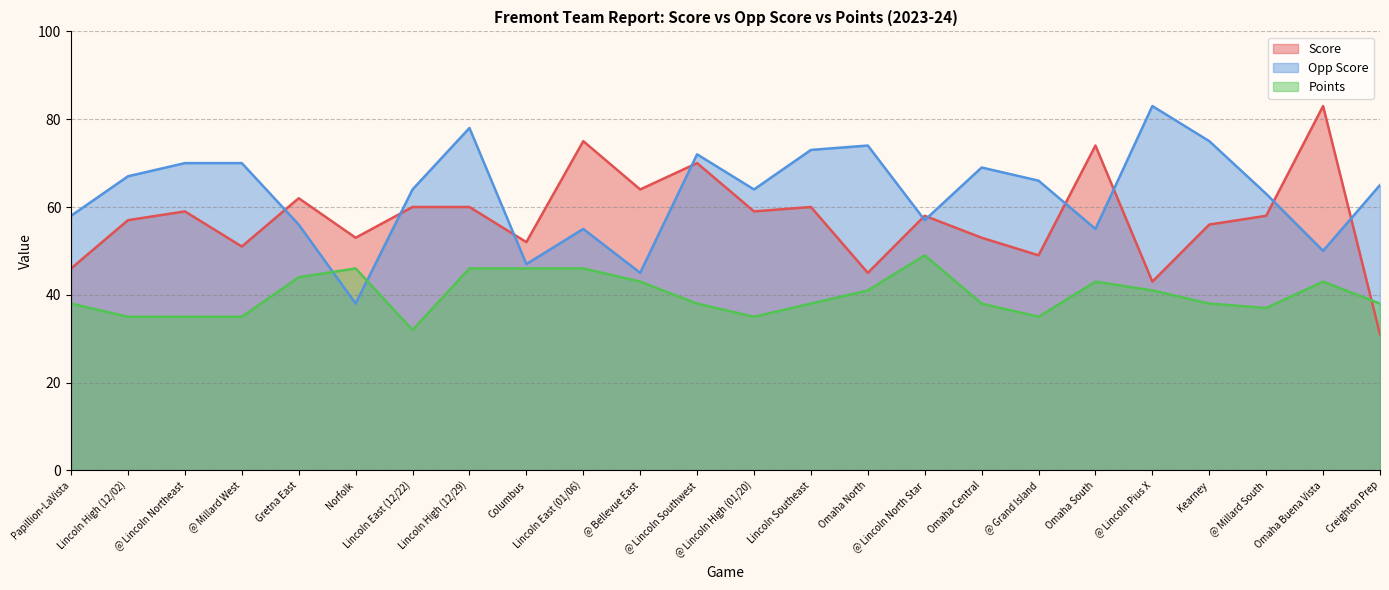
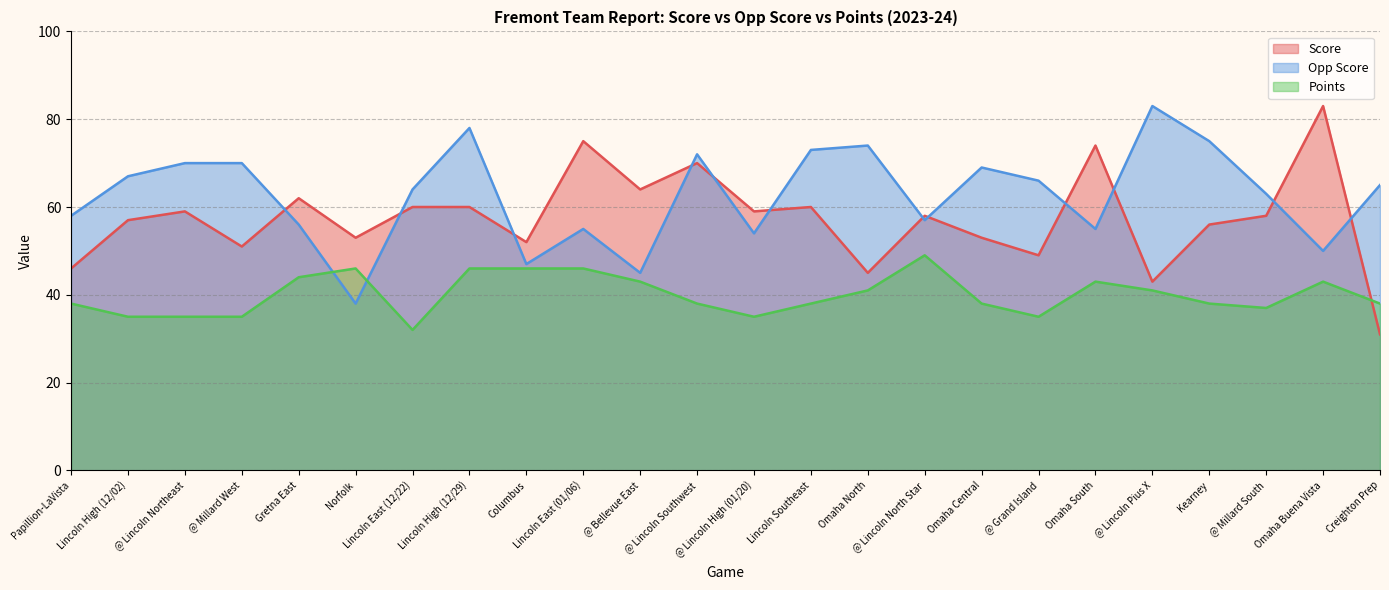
  {
    "Score": {
      "Papillion-LaVista": 46,
      "Lincoln High (12/02)": 57,
      "@ Lincoln Northeast": 59,
      "@ Millard West": 51,
      "Gretna East": 62,
      "Norfolk": 53,
      "Lincoln East (12/22)": 60,
      "Lincoln High (12/29)": 60,
      "Columbus": 52,
      "Lincoln East (01/06)": 75,
      "@ Bellevue East": 64,
      "@ Lincoln Southwest": 70,
      "@ Lincoln High (01/20)": 59,
      "Lincoln Southeast": 60,
      "Omaha North": 45,
      "@ Lincoln North Star": 58,
      "Omaha Central": 53,
      "@ Grand Island": 49,
      "Omaha South": 74,
      "@ Lincoln Pius X": 43,
      "Kearney": 56,
      "@ Millard South": 58,
      "Omaha Buena Vista": 83,
      "Creighton Prep": 31
    },
    "Opp Score": {
      "Papillion-LaVista": 58,
      "Lincoln High (12/02)": 67,
      "@ Lincoln Northeast": 70,
      "@ Millard West": 70,
      "Gretna East": 56,
      "Norfolk": 38,
      "Lincoln East (12/22)": 64,
      "Lincoln High (12/29)": 78,
      "Columbus": 47,
      "Lincoln East (01/06)": 55,
      "@ Bellevue East": 45,
      "@ Lincoln Southwest": 72,
-     "@ Lincoln High (01/20)": 64,
+     "@ Lincoln High (01/20)": 54,
      "Lincoln Southeast": 73,
      "Omaha North": 74,
      "@ Lincoln North Star": 57,
      "Omaha Central": 69,
      "@ Grand Island": 66,
      "Omaha South": 55,
      "@ Lincoln Pius X": 83,
      "Kearney": 75,
      "@ Millard South": 63,
      "Omaha Buena Vista": 50,
      "Creighton Prep": 65
    },
    "Points": {
      "Papillion-LaVista": 38,
      "Lincoln High (12/02)": 35,
      "@ Lincoln Northeast": 35,
      "@ Millard West": 35,
      "Gretna East": 44,
      "Norfolk": 46,
      "Lincoln East (12/22)": 32,
      "Lincoln High (12/29)": 46,
      "Columbus": 46,
      "Lincoln East (01/06)": 46,
      "@ Bellevue East": 43,
      "@ Lincoln Southwest": 38,
      "@ Lincoln High (01/20)": 35,
      "Lincoln Southeast": 38,
      "Omaha North": 41,
      "@ Lincoln North Star": 49,
      "Omaha Central": 38,
      "@ Grand Island": 35,
      "Omaha South": 43,
      "@ Lincoln Pius X": 41,
      "Kearney": 38,
      "@ Millard South": 37,
      "Omaha Buena Vista": 43,
      "Creighton Prep": 38
    }
  }
